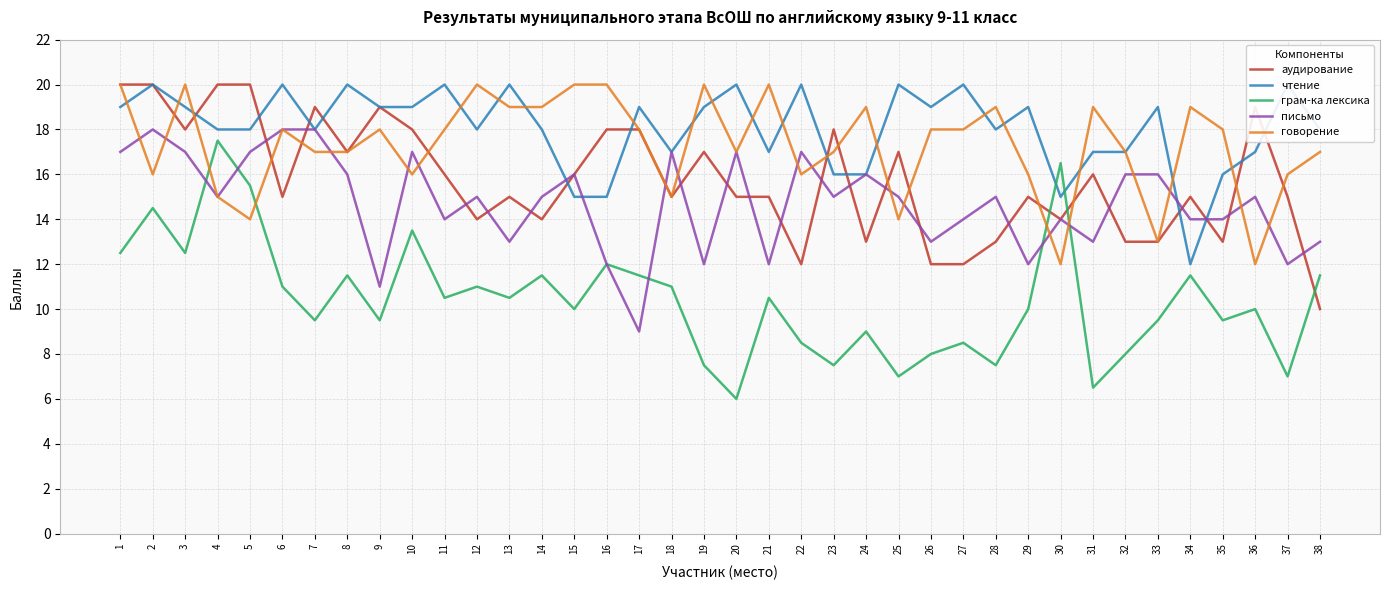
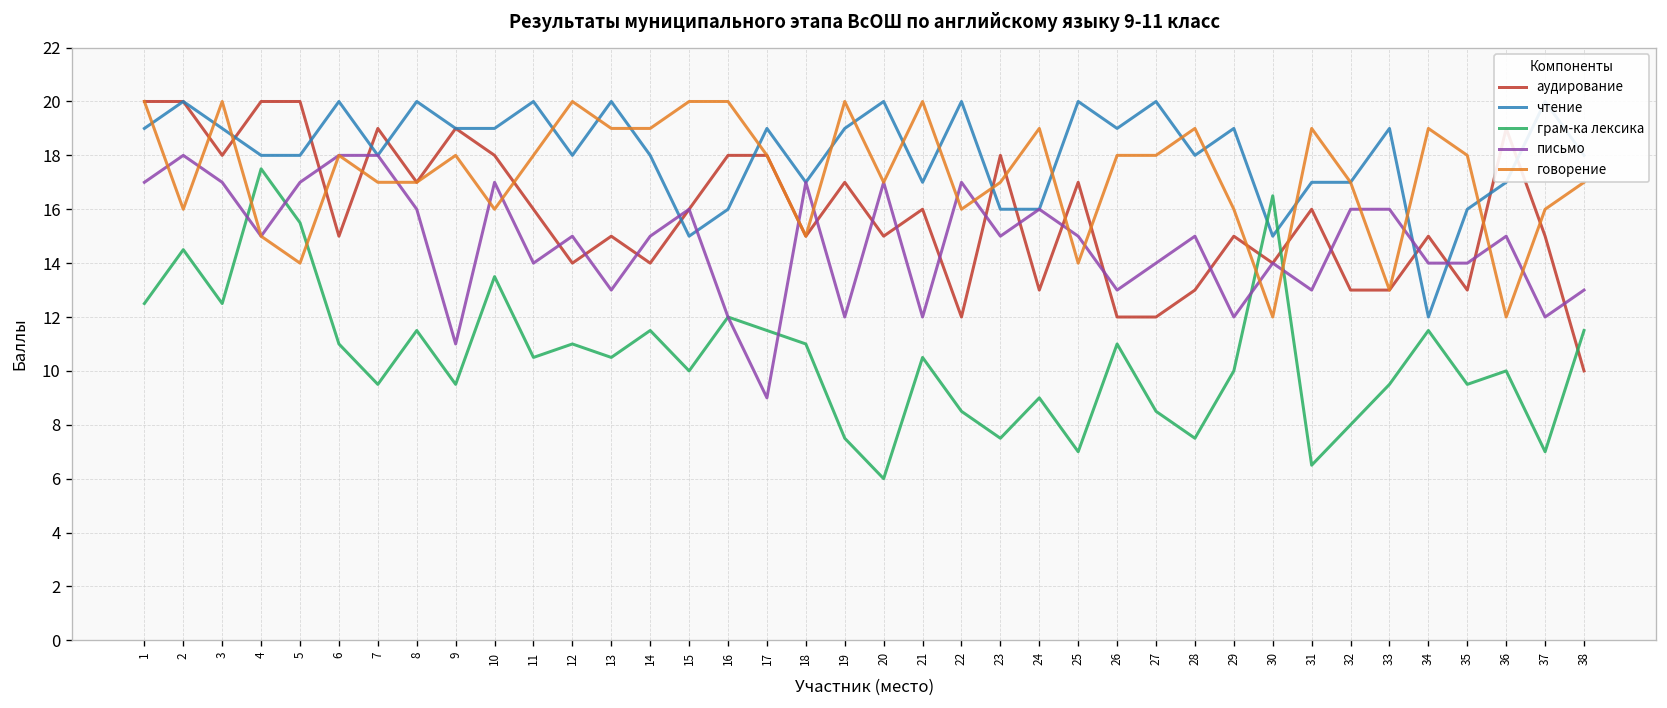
  {
    "аудирование": {
      "3": 18,
      "4": 20,
      "5": 20,
      "6": 15,
      "7": 19,
      "10": 18,
      "11": 16,
      "12": 14,
      "13": 15,
      "14": 14,
      "16": 18,
      "19": 17,
      "20": 15,
-     "21": 15,
+     "21": 16,
      "22": 12,
      "23": 18,
      "24": 13,
      "25": 17,
      "26": 12,
      "27": 12,
      "28": 13,
      "29": 15,
      "31": 16,
      "32": 13,
      "34": 15,
      "35": 13,
      "37": 15,
      "38": 10
    },
    "чтение": {
      "1": 19,
      "3": 19,
      "4": 18,
      "5": 18,
      "6": 20,
      "8": 20,
      "10": 19,
      "11": 20,
      "12": 18,
      "13": 20,
      "14": 18,
      "15": 15,
-     "16": 15,
+     "16": 16,
      "17": 19,
      "19": 19,
      "20": 20,
      "21": 17,
      "22": 20,
      "23": 16,
      "25": 20,
      "26": 19,
      "27": 20,
      "28": 18,
      "29": 19,
      "30": 15,
      "31": 17,
      "33": 19,
      "34": 12,
      "35": 16,
      "36": 17
    },
    "грам-ка лексика": {
      "1": 12.5,
      "2": 14.5,
      "3": 12.5,
      "4": 17.5,
      "5": 15.5,
      "6": 11,
      "7": 9.5,
      "8": 11.5,
      "9": 9.5,
      "10": 13.5,
      "11": 10.5,
      "12": 11,
      "13": 10.5,
      "14": 11.5,
      "15": 10,
      "17": 11.5,
      "18": 11,
      "19": 7.5,
      "20": 6,
      "21": 10.5,
      "22": 8.5,
      "23": 7.5,
      "24": 9,
      "25": 7,
-     "26": 8,
+     "26": 11,
      "27": 8.5,
      "28": 7.5,
      "29": 10,
      "30": 16.5,
      "31": 6.5,
      "32": 8,
      "33": 9.5,
      "34": 11.5,
      "35": 9.5,
      "36": 10,
      "37": 7,
      "38": 11.5
    },
    "письмо": {
      "1": 17,
      "2": 18,
      "3": 17,
      "5": 17,
      "8": 16,
      "9": 11,
      "10": 17,
      "11": 14,
      "12": 15,
      "13": 13,
      "14": 15,
      "17": 9,
      "19": 12,
      "21": 12,
      "22": 17,
      "23": 15,
      "25": 15,
      "26": 13,
      "27": 14,
      "28": 15,
      "29": 12,
      "31": 13,
      "32": 16,
      "33": 16,
      "34": 14,
      "35": 14,
      "36": 15,
      "37": 12,
      "38": 13
    },
    "говорение": {
      "2": 16,
      "3": 20,
      "5": 14,
      "7": 17,
      "9": 18,
      "10": 16,
      "11": 18,
      "12": 20,
      "13": 19,
      "14": 19,
      "15": 20,
      "16": 20,
      "19": 20,
      "21": 20,
      "22": 16,
      "23": 17,
      "24": 19,
      "25": 14,
      "26": 18,
      "27": 18,
      "28": 19,
      "29": 16,
      "30": 12,
      "31": 19,
      "34": 19,
      "35": 18,
      "36": 12,
      "37": 16,
      "38": 17
    }
  }
